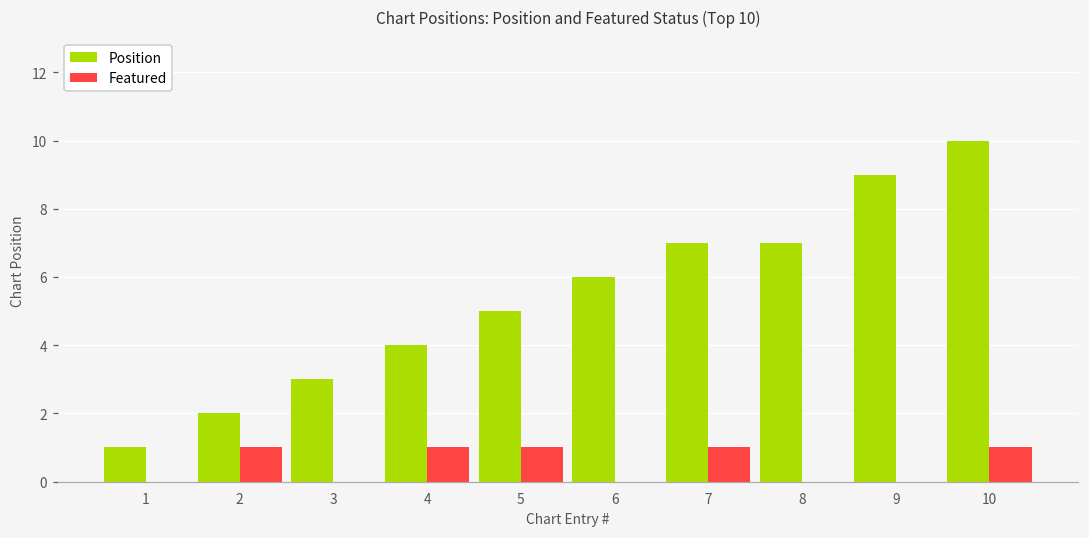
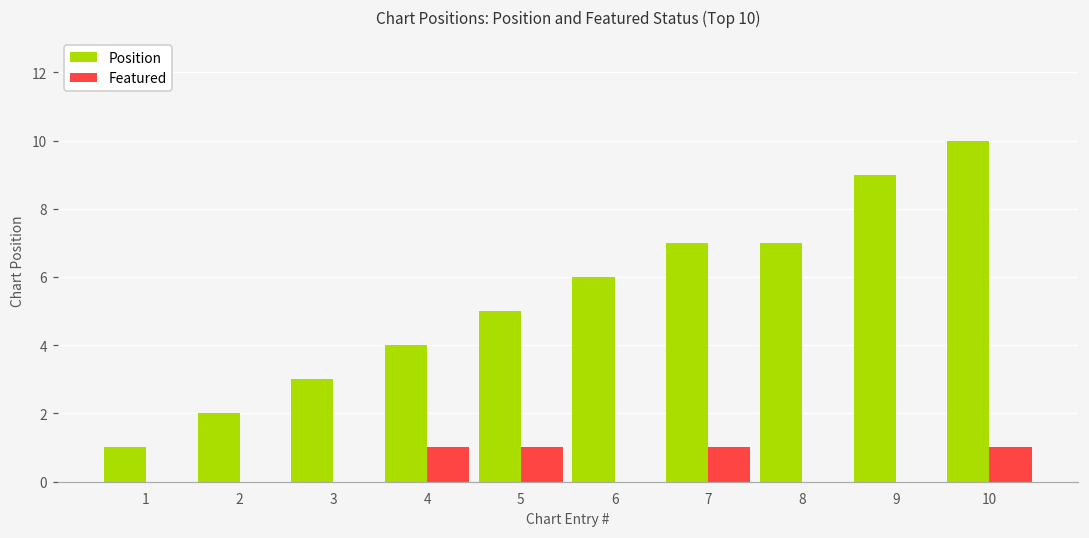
  {
    "Position": {
      "1": 1,
      "2": 2,
      "3": 3,
      "4": 4,
      "5": 5,
      "6": 6,
      "7": 7,
      "8": 7,
      "9": 9,
      "10": 10
    },
    "Featured": {
      "1": 0,
-     "2": 1,
+     "2": 0,
      "3": 0,
      "4": 1,
      "5": 1,
      "6": 0,
      "7": 1,
      "8": 0,
      "9": 0,
      "10": 1
    }
  }
